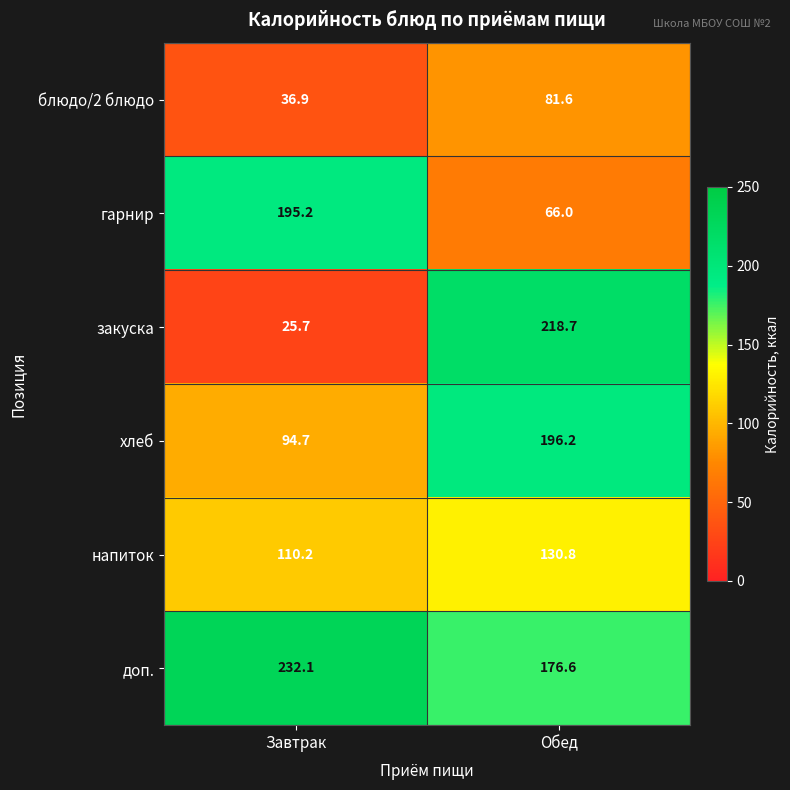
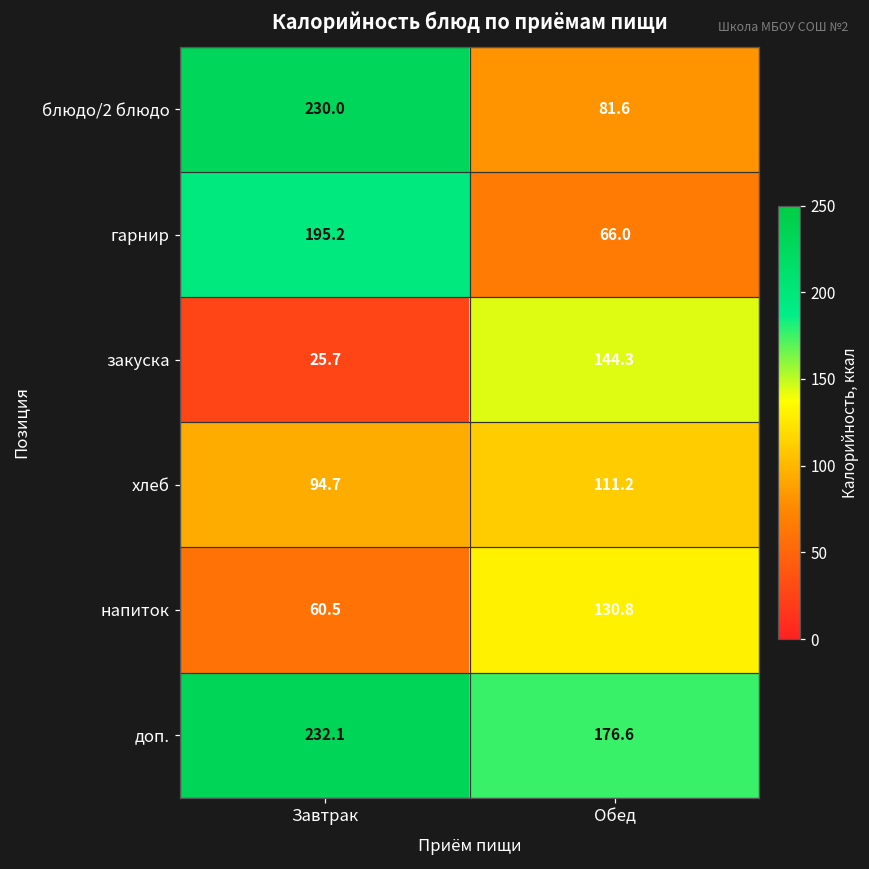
  {
    "блюдо/2 блюдо": {
-     "Завтрак": 36.9,
+     "Завтрак": 230.0,
      "Обед": 81.6
    },
    "гарнир": {
      "Завтрак": 195.2,
      "Обед": 66.0
    },
    "закуска": {
      "Завтрак": 25.7,
-     "Обед": 218.7
+     "Обед": 144.3
    },
    "хлеб": {
      "Завтрак": 94.7,
-     "Обед": 196.2
+     "Обед": 111.2
    },
    "напиток": {
-     "Завтрак": 110.2,
+     "Завтрак": 60.5,
      "Обед": 130.8
    },
    "доп.": {
      "Завтрак": 232.1,
      "Обед": 176.6
    }
  }
